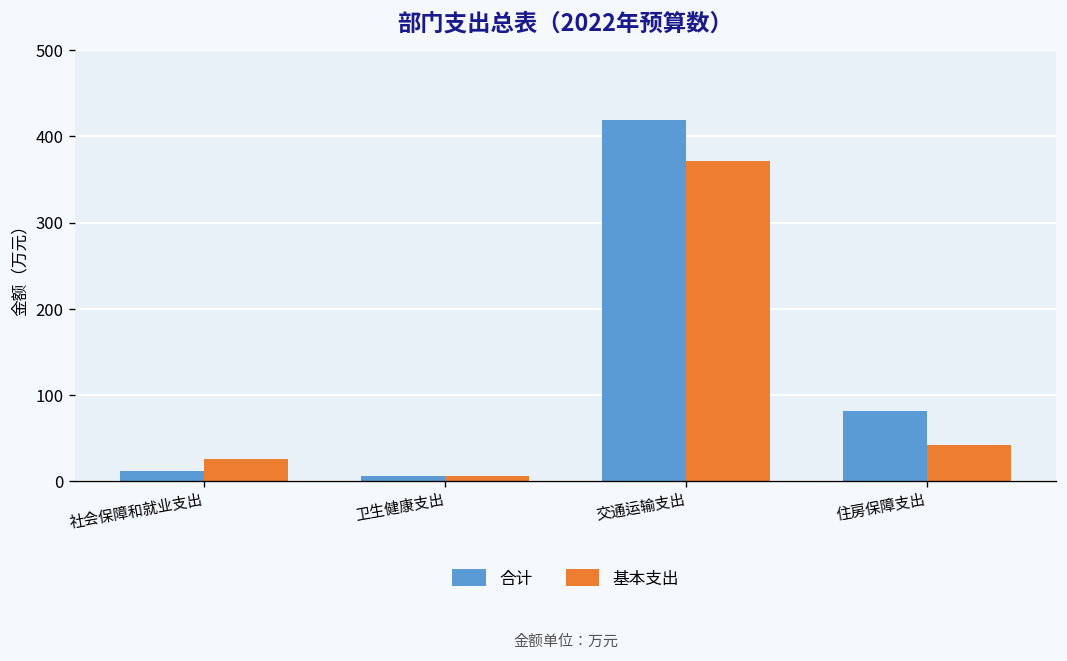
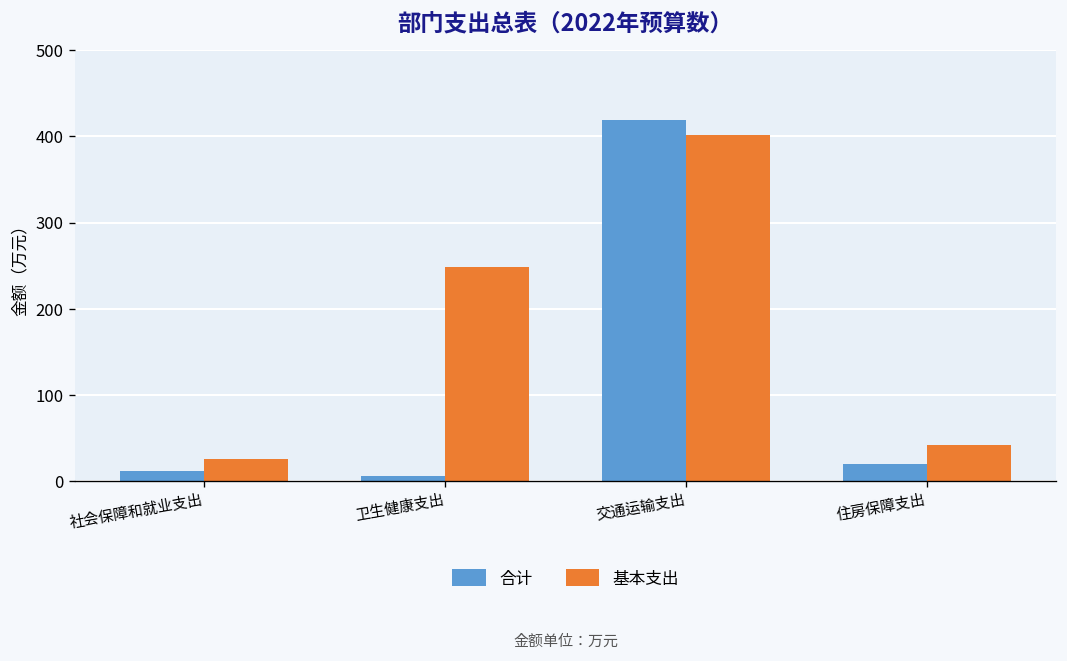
  {
    "合计": {
      "社会保障和就业支出": 10,
      "卫生健康支出": 10,
      "交通运输支出": 420,
-     "住房保障支出": 80
+     "住房保障支出": 20
    },
    "基本支出": {
      "社会保障和就业支出": 30,
-     "卫生健康支出": 10,
-     "交通运输支出": 370,
+     "卫生健康支出": 250,
+     "交通运输支出": 400,
      "住房保障支出": 40
    }
  }
